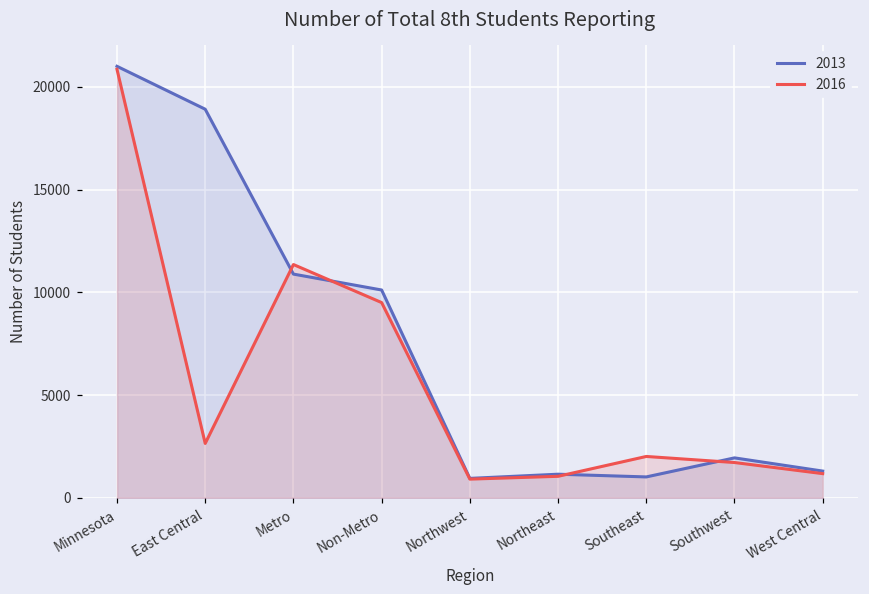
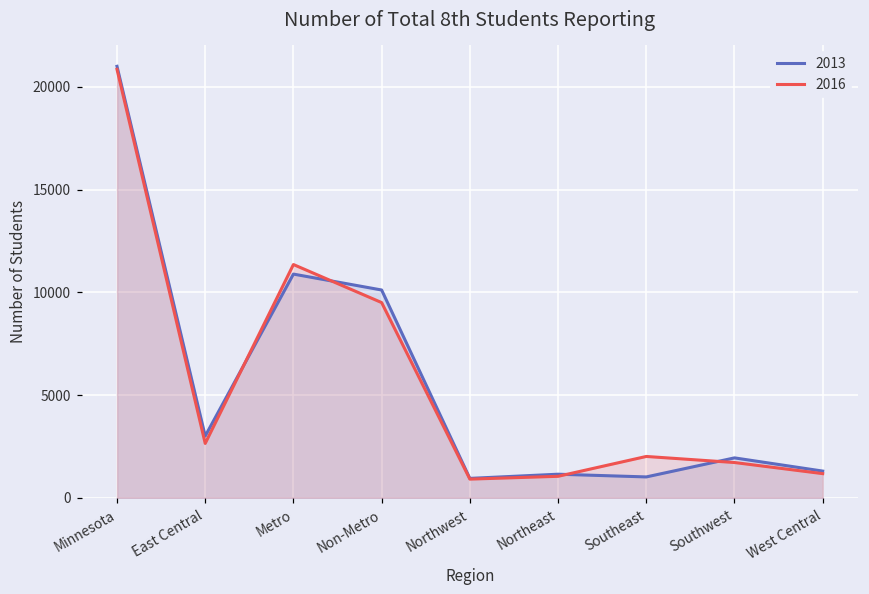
  {
    "2013": {
      "Minnesota": 21000,
-     "East Central": 18900,
+     "East Central": 3000,
      "Metro": 10900,
      "Non-Metro": 10100,
      "Southeast": 1000,
      "Southwest": 1900
    },
    "2016": {
      "Minnesota": 20900,
      "East Central": 2600,
      "Metro": 11400,
      "Non-Metro": 9500,
      "Southeast": 2000,
      "Southwest": 1700
    }
  }
